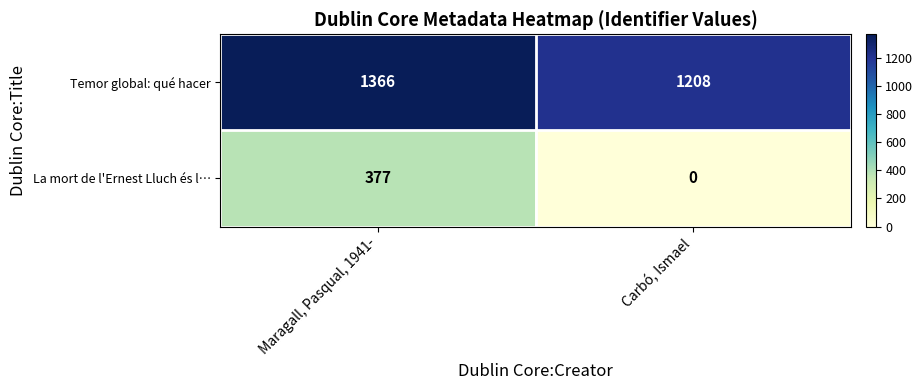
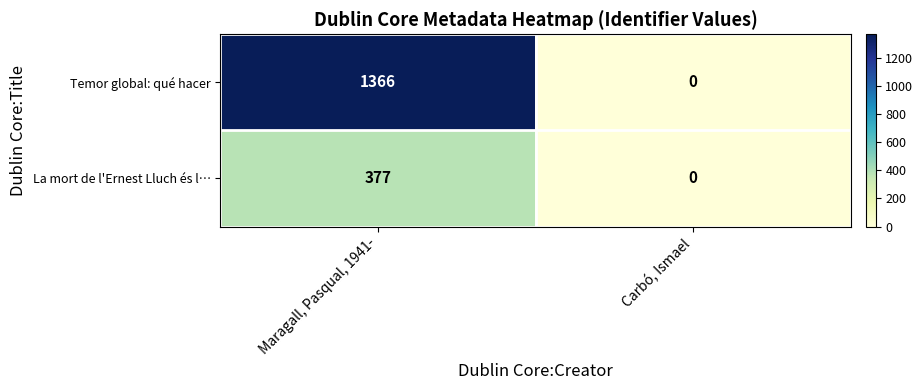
  {
    "Temor global: qué hacer": {
      "Maragall, Pasqual, 1941-": 1366,
-     "Carbó, Ismael": 1208
+     "Carbó, Ismael": 0
    },
    "La mort de l'Ernest Lluch és l…": {
      "Maragall, Pasqual, 1941-": 377,
      "Carbó, Ismael": 0
    }
  }
